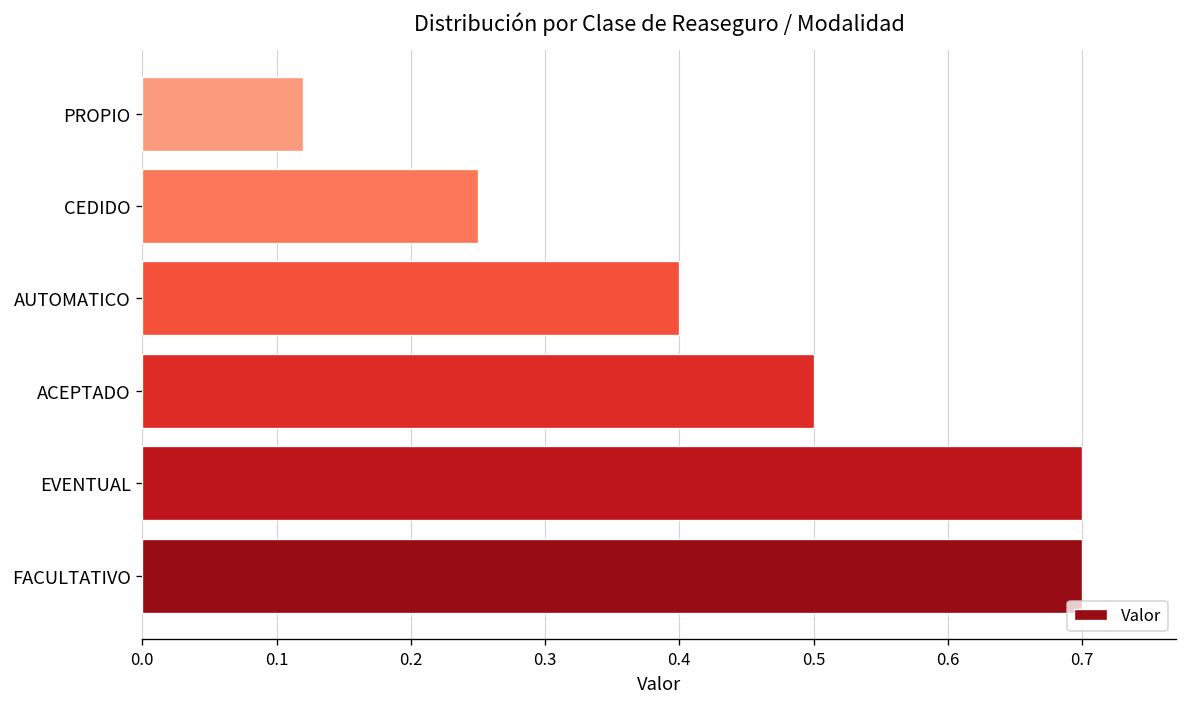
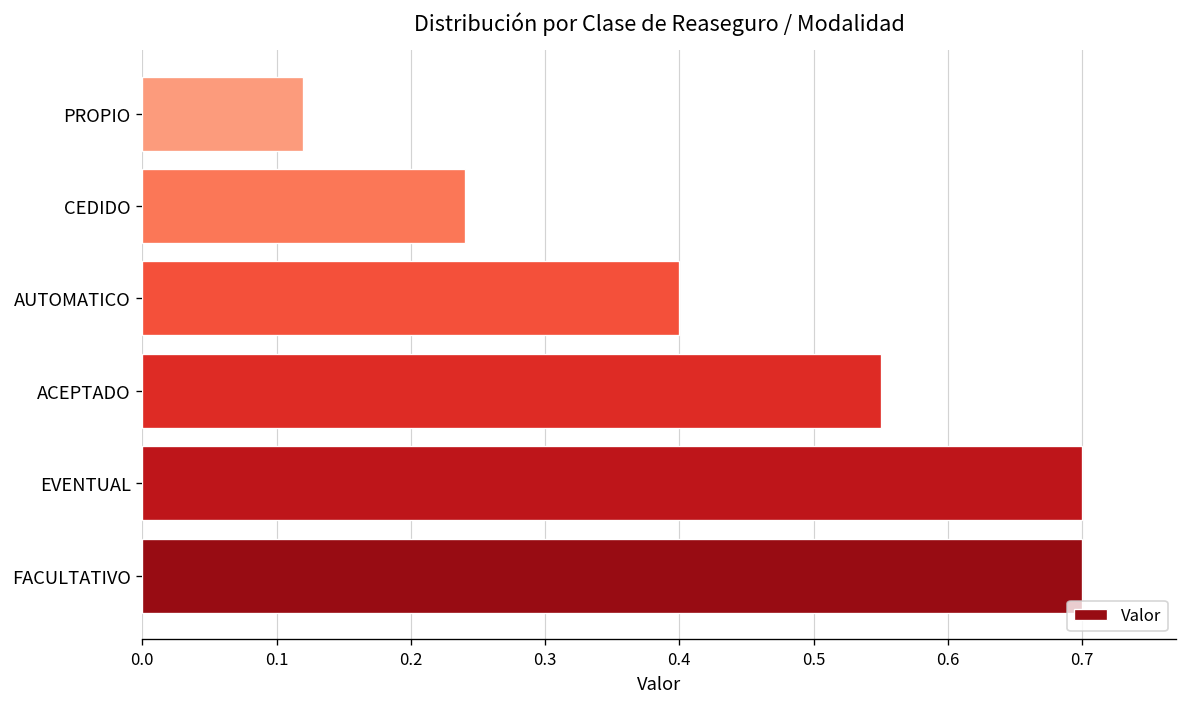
  {
    "PROPIO": 0.12,
-   "CEDIDO": 0.25,
+   "CEDIDO": 0.24,
    "AUTOMATICO": 0.40,
-   "ACEPTADO": 0.50,
+   "ACEPTADO": 0.55,
    "EVENTUAL": 0.70,
    "FACULTATIVO": 0.70
  }
